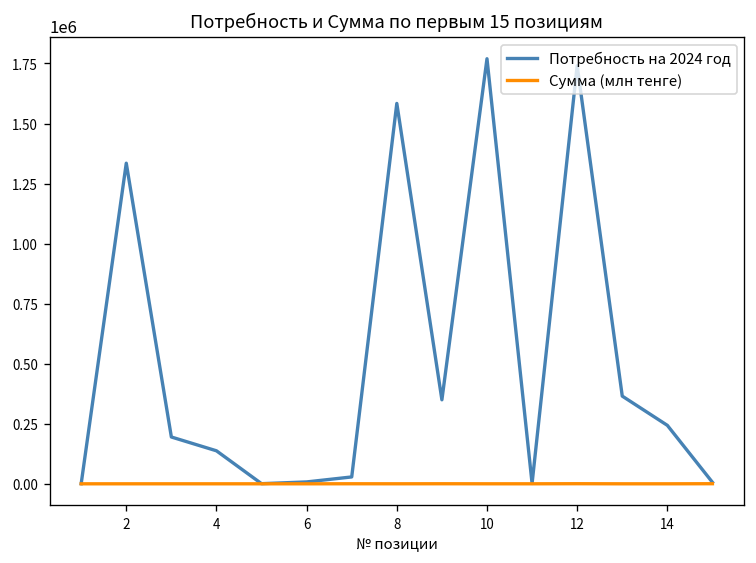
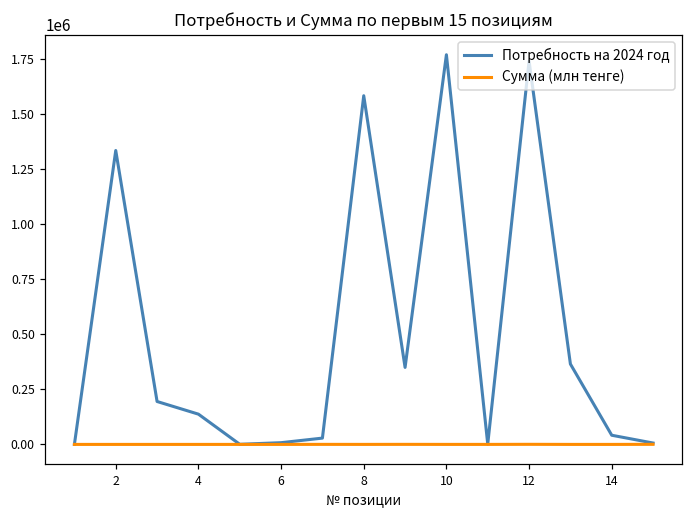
  {
    "Потребность на 2024 год": {
      "2": 1330000,
      "4": 140000,
      "8": 1580000,
      "10": 1770000,
-     "14": 240000
+     "14": 40000
    },
    "Сумма (млн тенге)": {
      "2": 0,
      "4": 0,
      "8": 0,
      "10": 0,
      "12": 0,
      "14": 0
    }
  }
